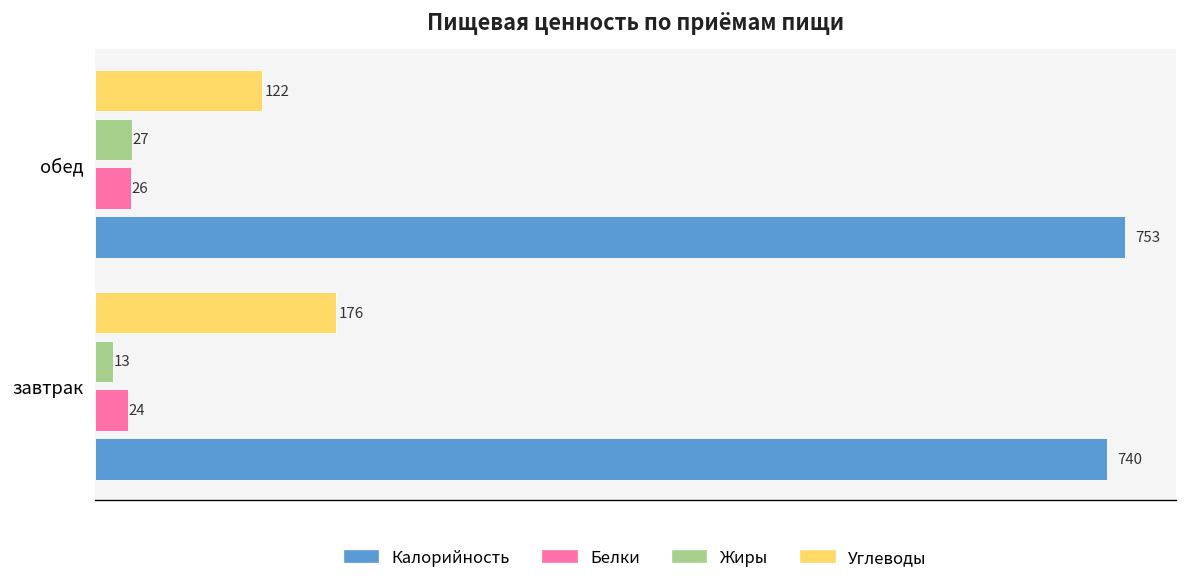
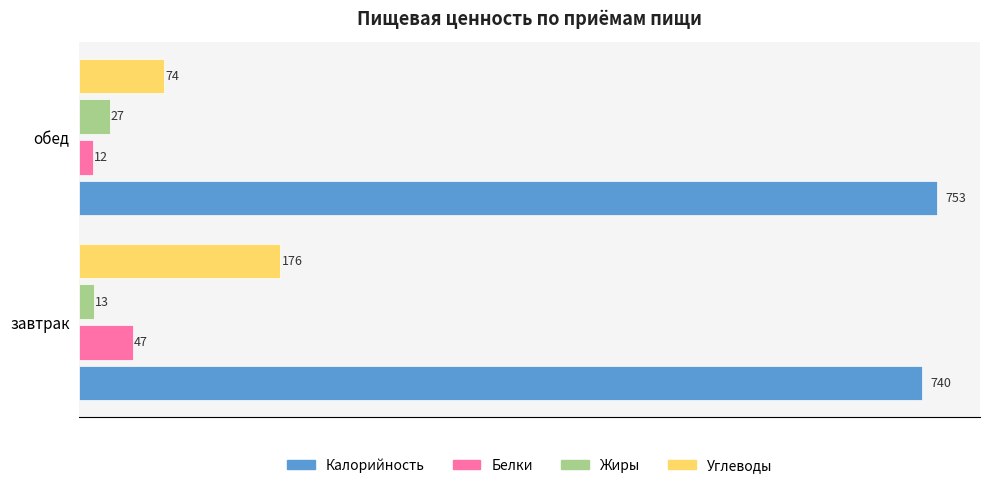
  {
    "Калорийность": {
      "обед": 753,
      "завтрак": 740
    },
    "Белки": {
-     "обед": 26,
-     "завтрак": 24
+     "обед": 12,
+     "завтрак": 47
    },
    "Жиры": {
      "обед": 27,
      "завтрак": 13
    },
    "Углеводы": {
-     "обед": 122,
+     "обед": 74,
      "завтрак": 176
    }
  }
